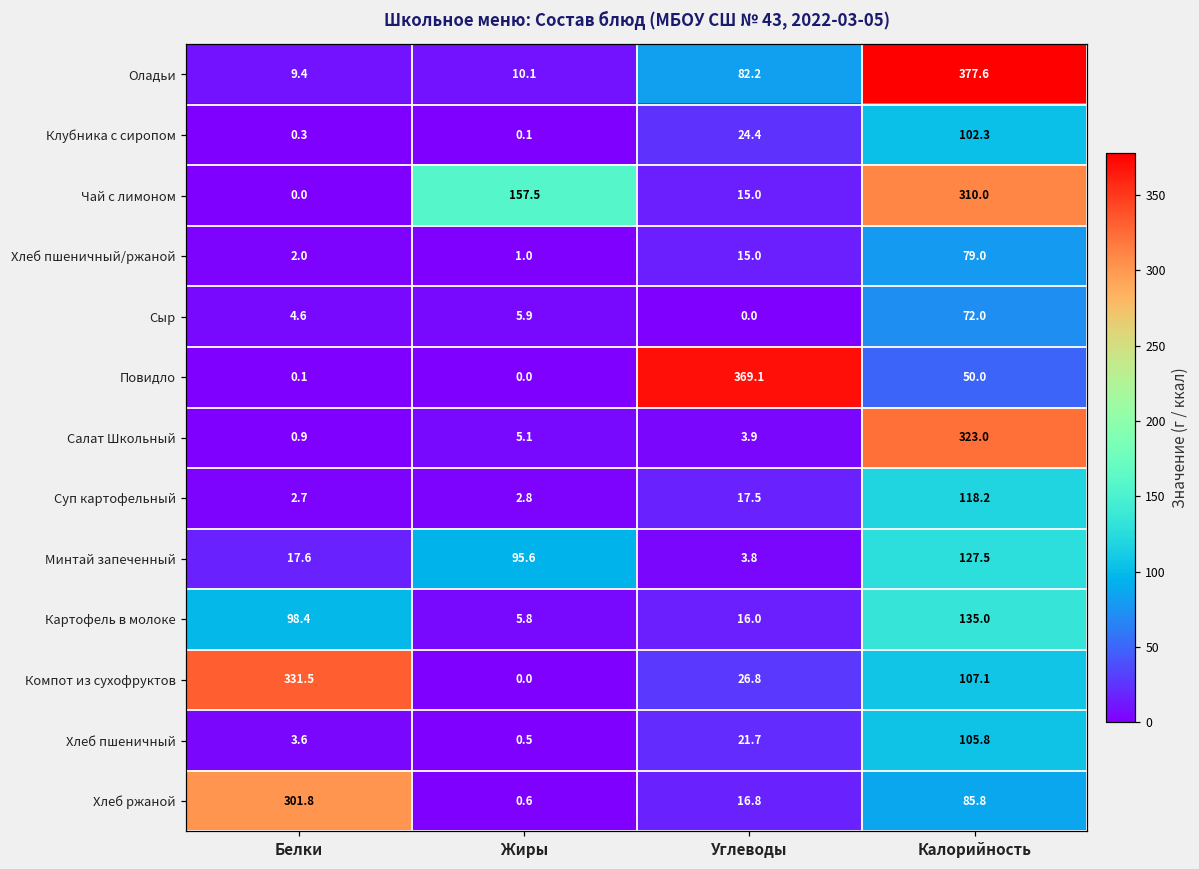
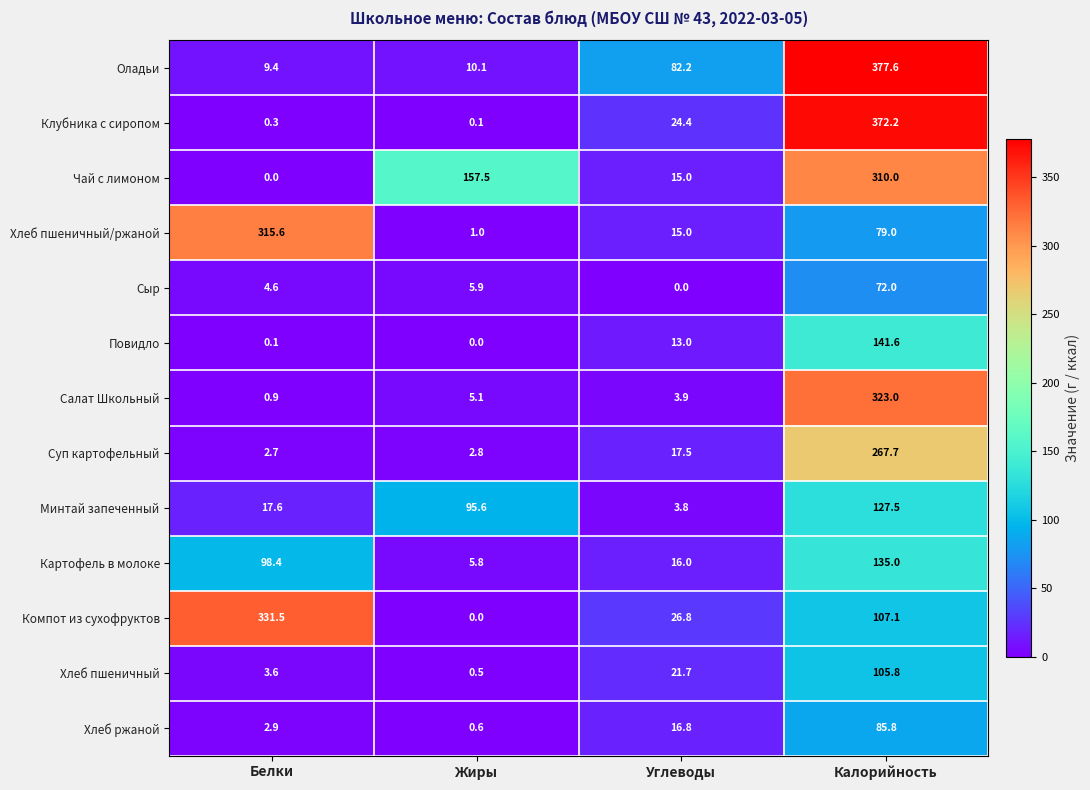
  {
    "Оладьи": {
      "Белки": 9.4,
      "Жиры": 10.1,
      "Углеводы": 82.2,
      "Калорийность": 377.6
    },
    "Клубника с сиропом": {
      "Белки": 0.3,
      "Жиры": 0.1,
      "Углеводы": 24.4,
-     "Калорийность": 102.3
+     "Калорийность": 372.2
    },
    "Чай с лимоном": {
      "Белки": 0.0,
      "Жиры": 157.5,
      "Углеводы": 15.0,
      "Калорийность": 310.0
    },
    "Хлеб пшеничный/ржаной": {
-     "Белки": 2.0,
+     "Белки": 315.6,
      "Жиры": 1.0,
      "Углеводы": 15.0,
      "Калорийность": 79.0
    },
    "Сыр": {
      "Белки": 4.6,
      "Жиры": 5.9,
      "Углеводы": 0.0,
      "Калорийность": 72.0
    },
    "Повидло": {
      "Белки": 0.1,
      "Жиры": 0.0,
-     "Углеводы": 369.1,
-     "Калорийность": 50.0
+     "Углеводы": 13.0,
+     "Калорийность": 141.6
    },
    "Салат Школьный": {
      "Белки": 0.9,
      "Жиры": 5.1,
      "Углеводы": 3.9,
      "Калорийность": 323.0
    },
    "Суп картофельный": {
      "Белки": 2.7,
      "Жиры": 2.8,
      "Углеводы": 17.5,
-     "Калорийность": 118.2
+     "Калорийность": 267.7
    },
    "Минтай запеченный": {
      "Белки": 17.6,
      "Жиры": 95.6,
      "Углеводы": 3.8,
      "Калорийность": 127.5
    },
    "Картофель в молоке": {
      "Белки": 98.4,
      "Жиры": 5.8,
      "Углеводы": 16.0,
      "Калорийность": 135.0
    },
    "Компот из сухофруктов": {
      "Белки": 331.5,
      "Жиры": 0.0,
      "Углеводы": 26.8,
      "Калорийность": 107.1
    },
    "Хлеб пшеничный": {
      "Белки": 3.6,
      "Жиры": 0.5,
      "Углеводы": 21.7,
      "Калорийность": 105.8
    },
    "Хлеб ржаной": {
-     "Белки": 301.8,
+     "Белки": 2.9,
      "Жиры": 0.6,
      "Углеводы": 16.8,
      "Калорийность": 85.8
    }
  }
